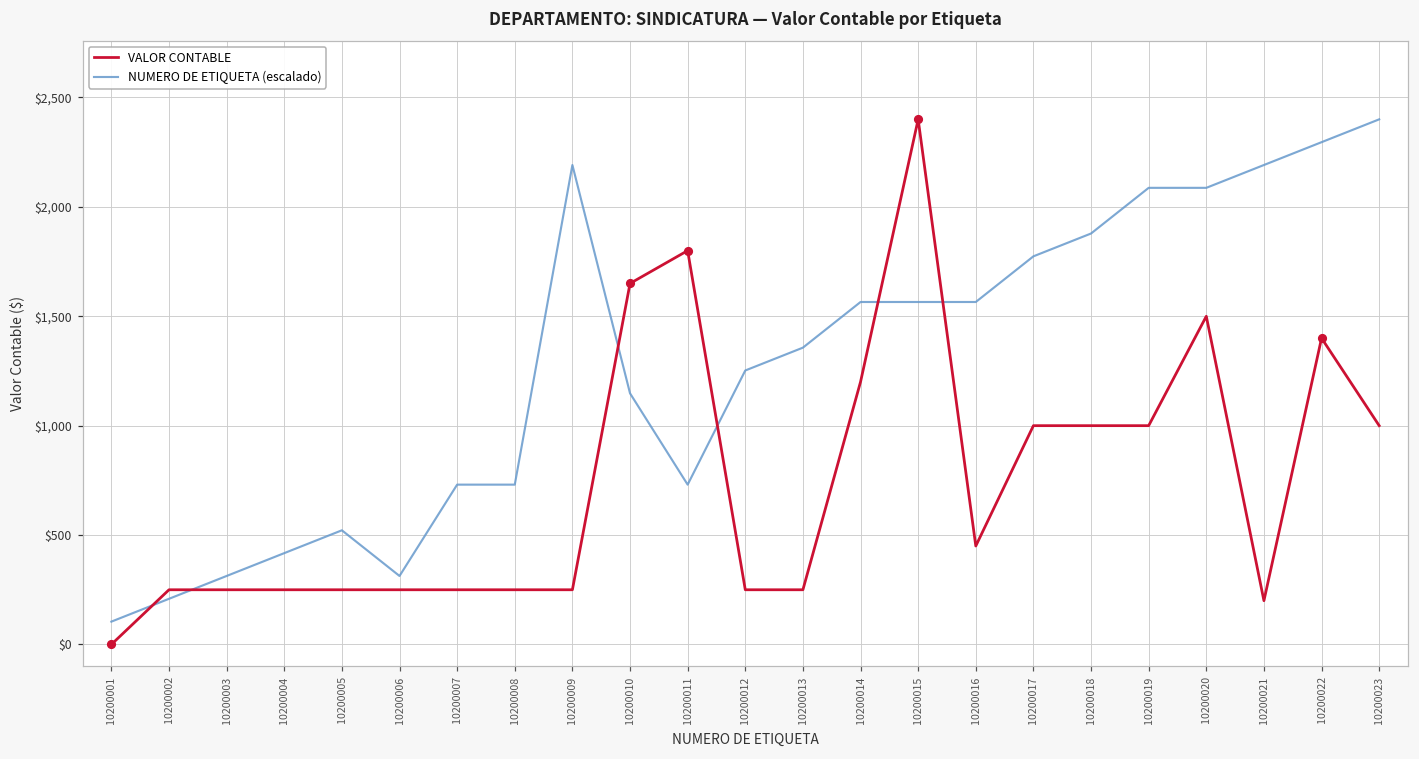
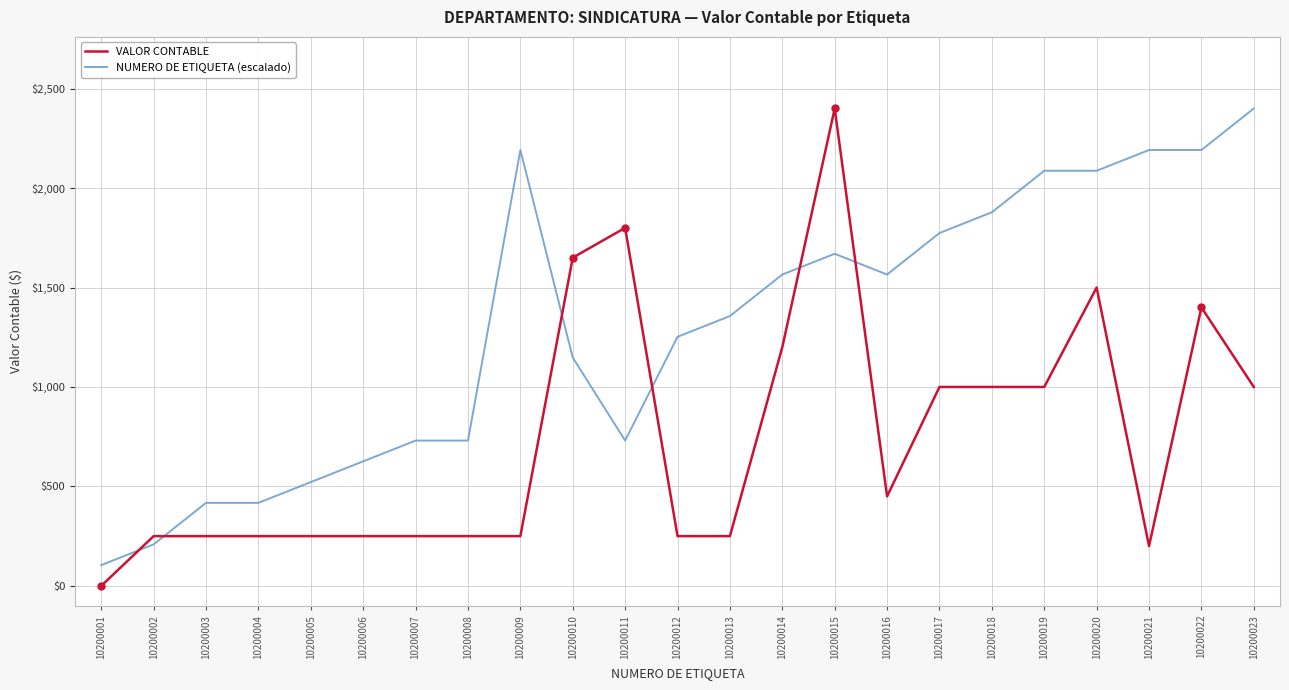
  {
    "NUMERO DE ETIQUETA (escalado)": {
      "10200001": "$100",
      "10200002": "$210",
-     "10200003": "$310",
+     "10200003": "$420",
      "10200004": "$420",
      "10200005": "$520",
-     "10200006": "$310",
+     "10200006": "$630",
      "10200007": "$730",
      "10200008": "$730",
      "10200009": "$2,190",
      "10200010": "$1,150",
      "10200011": "$730",
      "10200012": "$1,250",
      "10200013": "$1,360",
      "10200014": "$1,570",
-     "10200015": "$1,570",
+     "10200015": "$1,670",
      "10200016": "$1,570",
      "10200017": "$1,770",
      "10200018": "$1,880",
      "10200019": "$2,090",
      "10200020": "$2,090",
      "10200021": "$2,190",
-     "10200022": "$2,300",
+     "10200022": "$2,190",
      "10200023": "$2,400"
    }
  }
